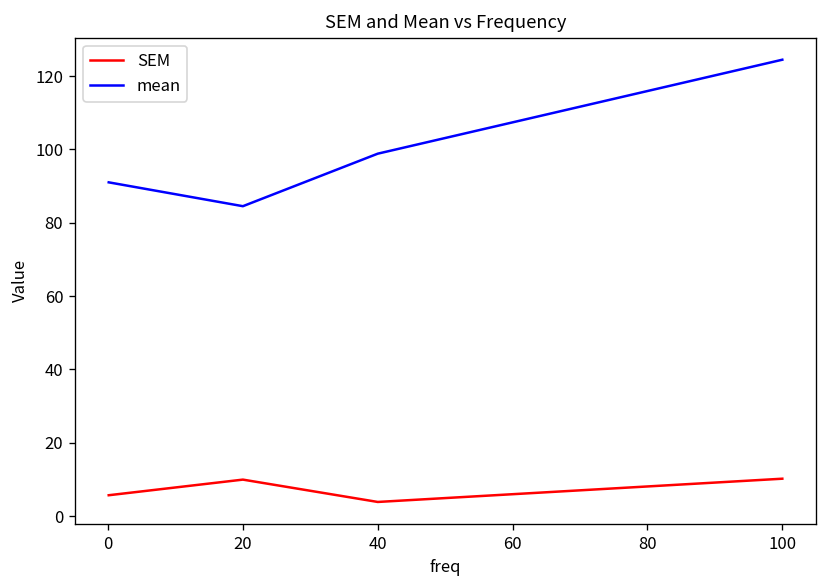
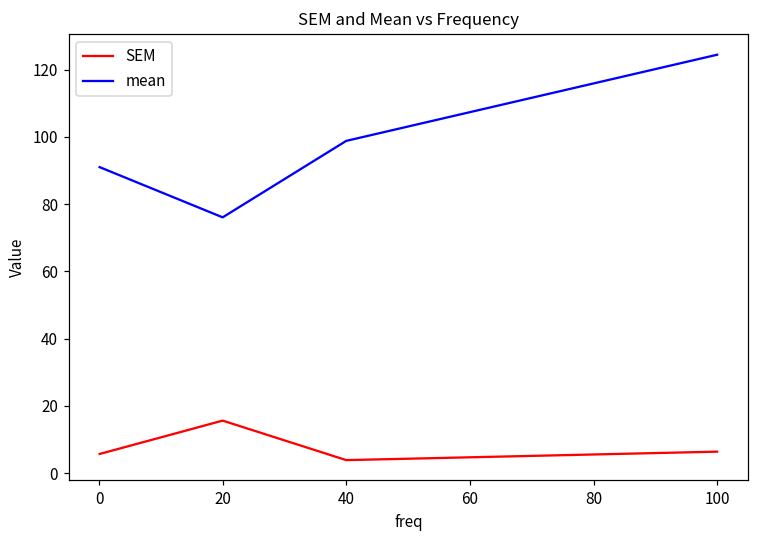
  {
    "SEM": {
      "0": 6,
-     "20": 10,
+     "20": 16,
      "40": 4,
-     "100": 10
+     "100": 6
    },
    "mean": {
      "0": 91,
-     "20": 85,
+     "20": 76,
      "40": 99,
      "100": 124
    }
  }
